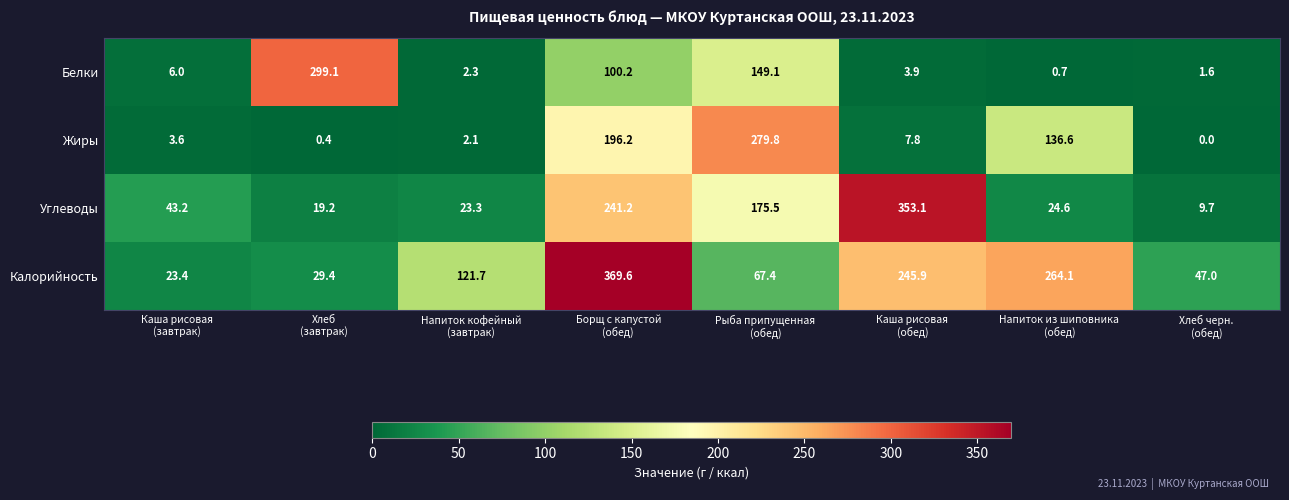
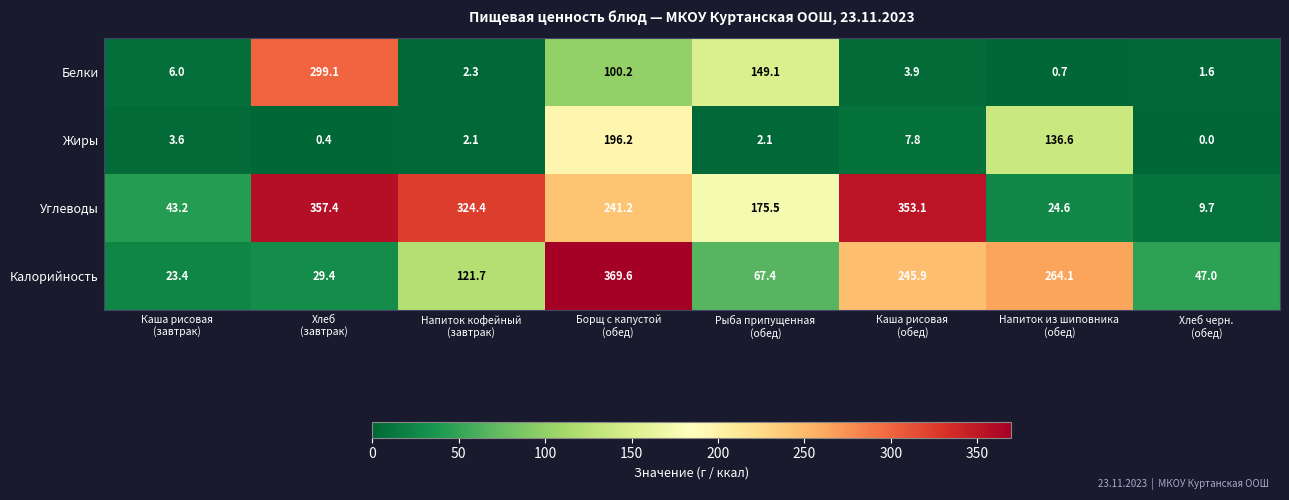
  {
    "Белки": {
      "Каша рисовая (завтрак)": 6.0,
      "Хлеб (завтрак)": 299.1,
      "Напиток кофейный (завтрак)": 2.3,
      "Борщ с капустой (обед)": 100.2,
      "Рыба припущенная (обед)": 149.1,
      "Каша рисовая (обед)": 3.9,
      "Напиток из шиповника (обед)": 0.7,
      "Хлеб черн. (обед)": 1.6
    },
    "Жиры": {
      "Каша рисовая (завтрак)": 3.6,
      "Хлеб (завтрак)": 0.4,
      "Напиток кофейный (завтрак)": 2.1,
      "Борщ с капустой (обед)": 196.2,
-     "Рыба припущенная (обед)": 279.8,
+     "Рыба припущенная (обед)": 2.1,
      "Каша рисовая (обед)": 7.8,
      "Напиток из шиповника (обед)": 136.6,
      "Хлеб черн. (обед)": 0.0
    },
    "Углеводы": {
      "Каша рисовая (завтрак)": 43.2,
-     "Хлеб (завтрак)": 19.2,
-     "Напиток кофейный (завтрак)": 23.3,
+     "Хлеб (завтрак)": 357.4,
+     "Напиток кофейный (завтрак)": 324.4,
      "Борщ с капустой (обед)": 241.2,
      "Рыба припущенная (обед)": 175.5,
      "Каша рисовая (обед)": 353.1,
      "Напиток из шиповника (обед)": 24.6,
      "Хлеб черн. (обед)": 9.7
    },
    "Калорийность": {
      "Каша рисовая (завтрак)": 23.4,
      "Хлеб (завтрак)": 29.4,
      "Напиток кофейный (завтрак)": 121.7,
      "Борщ с капустой (обед)": 369.6,
      "Рыба припущенная (обед)": 67.4,
      "Каша рисовая (обед)": 245.9,
      "Напиток из шиповника (обед)": 264.1,
      "Хлеб черн. (обед)": 47.0
    }
  }
